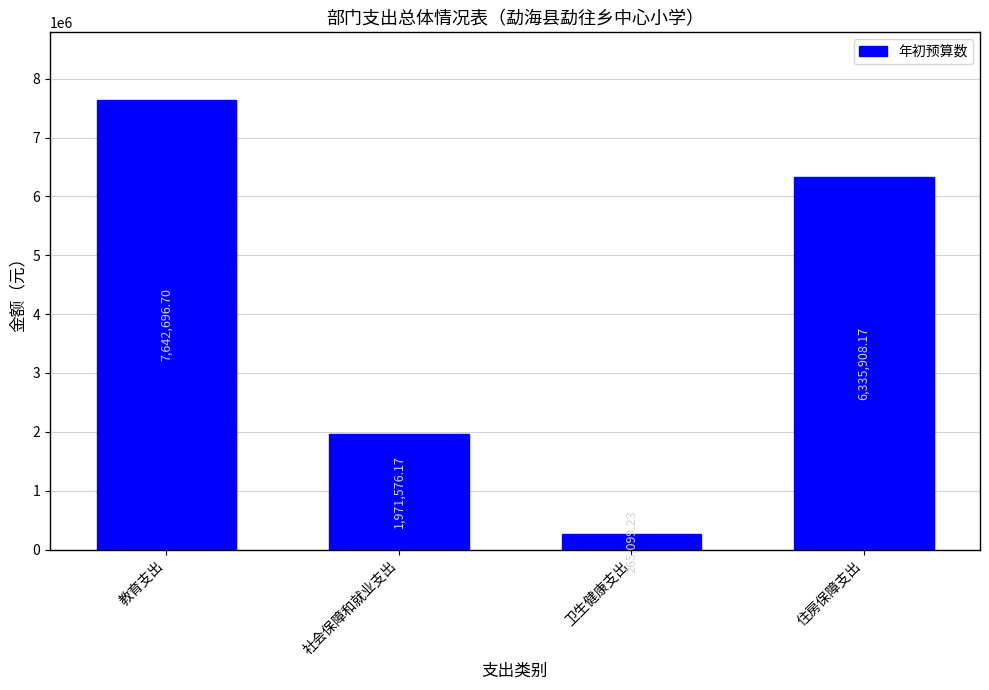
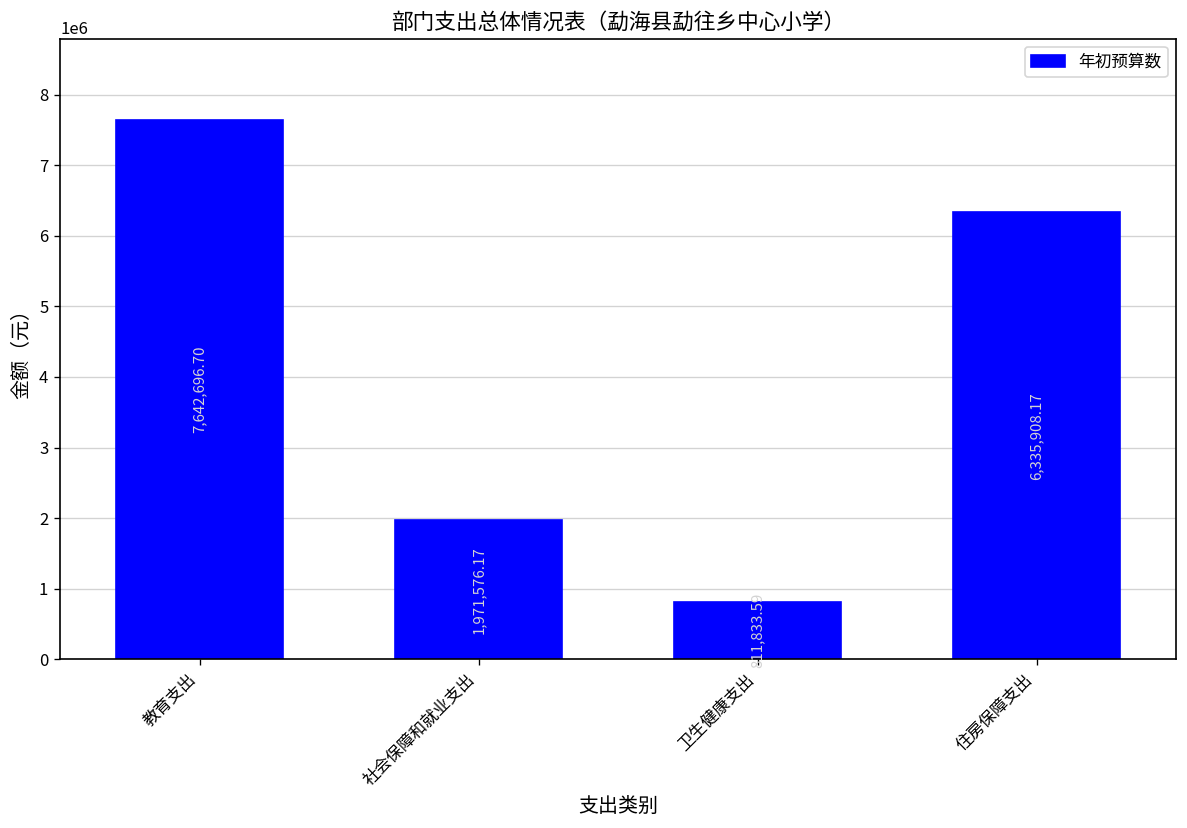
  {
-   "卫生健康支出": 300000
+   "卫生健康支出": 800000
  }
